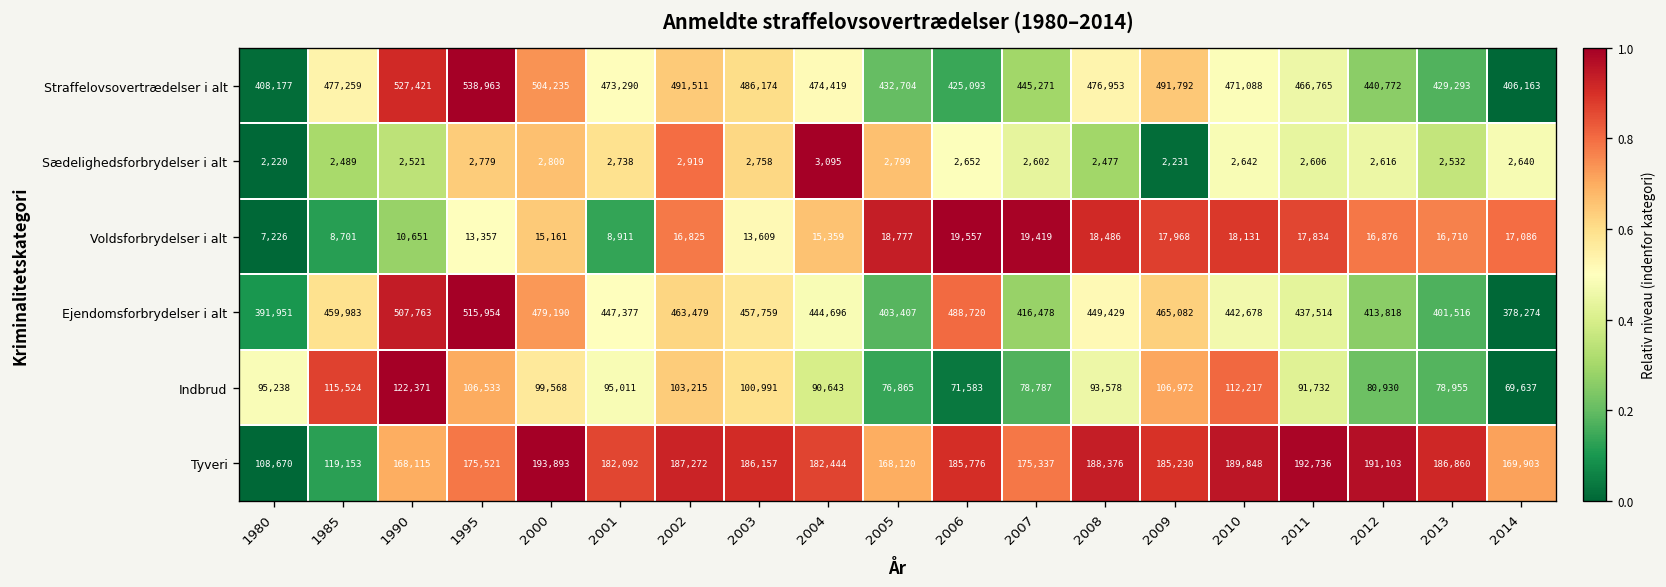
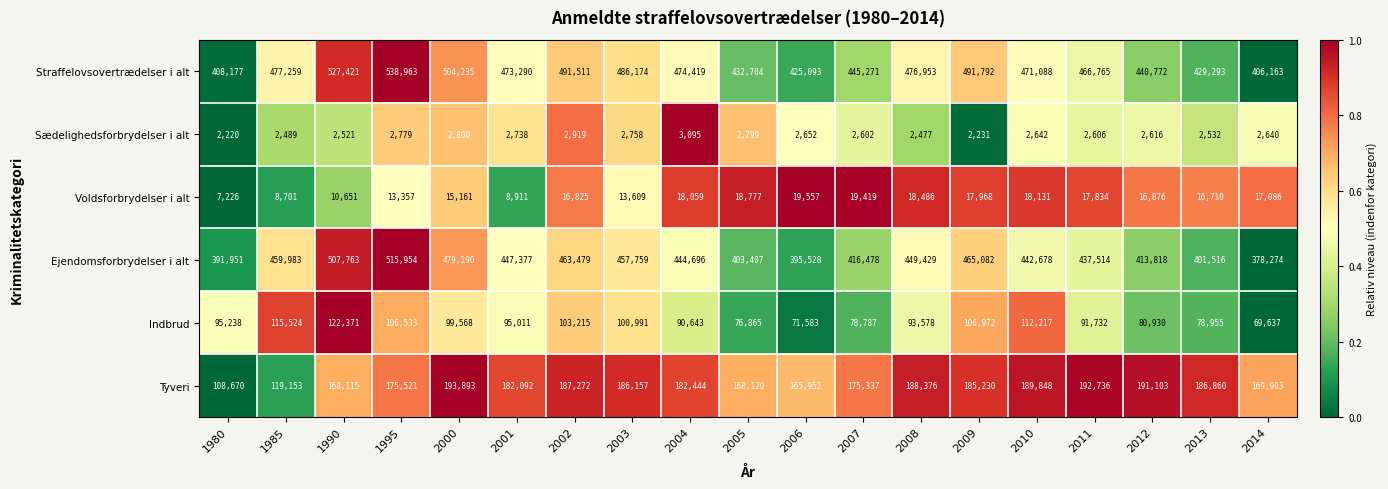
  {
    "Straffelovsovertrædelser i alt": {
      "1980": "408,177",
      "1985": "477,259",
      "1990": "527,421",
      "1995": "538,963",
      "2000": "504,235",
      "2001": "473,290",
      "2002": "491,511",
      "2003": "486,174",
      "2004": "474,419",
      "2005": "432,704",
      "2006": "425,093",
      "2007": "445,271",
      "2008": "476,953",
      "2009": "491,792",
      "2010": "471,088",
      "2011": "466,765",
      "2012": "440,772",
      "2013": "429,293",
      "2014": "406,163"
    },
    "Sædelighedsforbrydelser i alt": {
      "1980": "2,220",
      "1985": "2,489",
      "1990": "2,521",
      "1995": "2,779",
      "2000": "2,800",
      "2001": "2,738",
      "2002": "2,919",
      "2003": "2,758",
      "2004": "3,095",
      "2005": "2,799",
      "2006": "2,652",
      "2007": "2,602",
      "2008": "2,477",
      "2009": "2,231",
      "2010": "2,642",
      "2011": "2,606",
      "2012": "2,616",
      "2013": "2,532",
      "2014": "2,640"
    },
    "Voldsforbrydelser i alt": {
      "1980": "7,226",
      "1985": "8,701",
      "1990": "10,651",
      "1995": "13,357",
      "2000": "15,161",
      "2001": "8,911",
      "2002": "16,825",
      "2003": "13,609",
-     "2004": "15,359",
+     "2004": "18,059",
      "2005": "18,777",
      "2006": "19,557",
      "2007": "19,419",
      "2008": "18,486",
      "2009": "17,968",
      "2010": "18,131",
      "2011": "17,834",
      "2012": "16,876",
      "2013": "16,710",
      "2014": "17,086"
    },
    "Ejendomsforbrydelser i alt": {
      "1980": "391,951",
      "1985": "459,983",
      "1990": "507,763",
      "1995": "515,954",
      "2000": "479,190",
      "2001": "447,377",
      "2002": "463,479",
      "2003": "457,759",
      "2004": "444,696",
      "2005": "403,407",
-     "2006": "488,720",
+     "2006": "395,528",
      "2007": "416,478",
      "2008": "449,429",
      "2009": "465,082",
      "2010": "442,678",
      "2011": "437,514",
      "2012": "413,818",
      "2013": "401,516",
      "2014": "378,274"
    },
    "Indbrud": {
      "1980": "95,238",
      "1985": "115,524",
      "1990": "122,371",
      "1995": "106,533",
      "2000": "99,568",
      "2001": "95,011",
      "2002": "103,215",
      "2003": "100,991",
      "2004": "90,643",
      "2005": "76,865",
      "2006": "71,583",
      "2007": "78,787",
      "2008": "93,578",
      "2009": "106,972",
      "2010": "112,217",
      "2011": "91,732",
      "2012": "80,930",
      "2013": "78,955",
      "2014": "69,637"
    },
    "Tyveri": {
      "1980": "108,670",
      "1985": "119,153",
      "1990": "168,115",
      "1995": "175,521",
      "2000": "193,893",
      "2001": "182,092",
      "2002": "187,272",
      "2003": "186,157",
      "2004": "182,444",
      "2005": "168,120",
-     "2006": "185,776",
+     "2006": "165,952",
      "2007": "175,337",
      "2008": "188,376",
      "2009": "185,230",
      "2010": "189,848",
      "2011": "192,736",
      "2012": "191,103",
      "2013": "186,860",
      "2014": "169,903"
    }
  }
